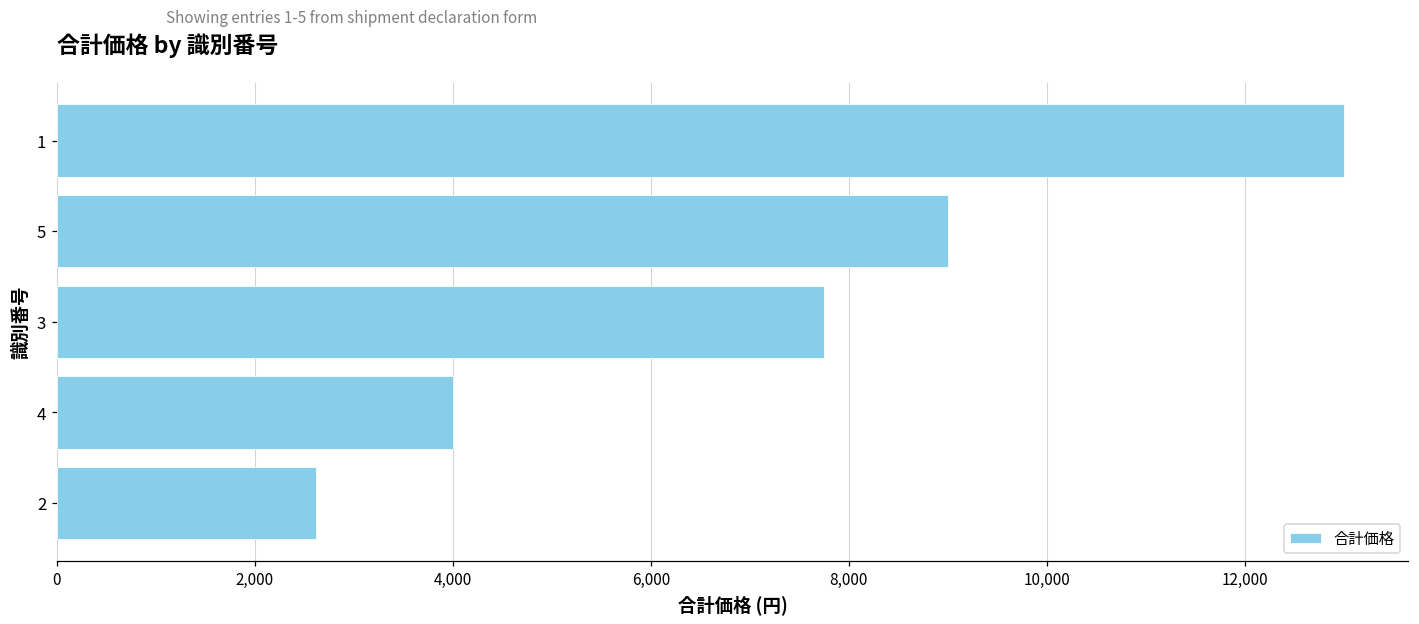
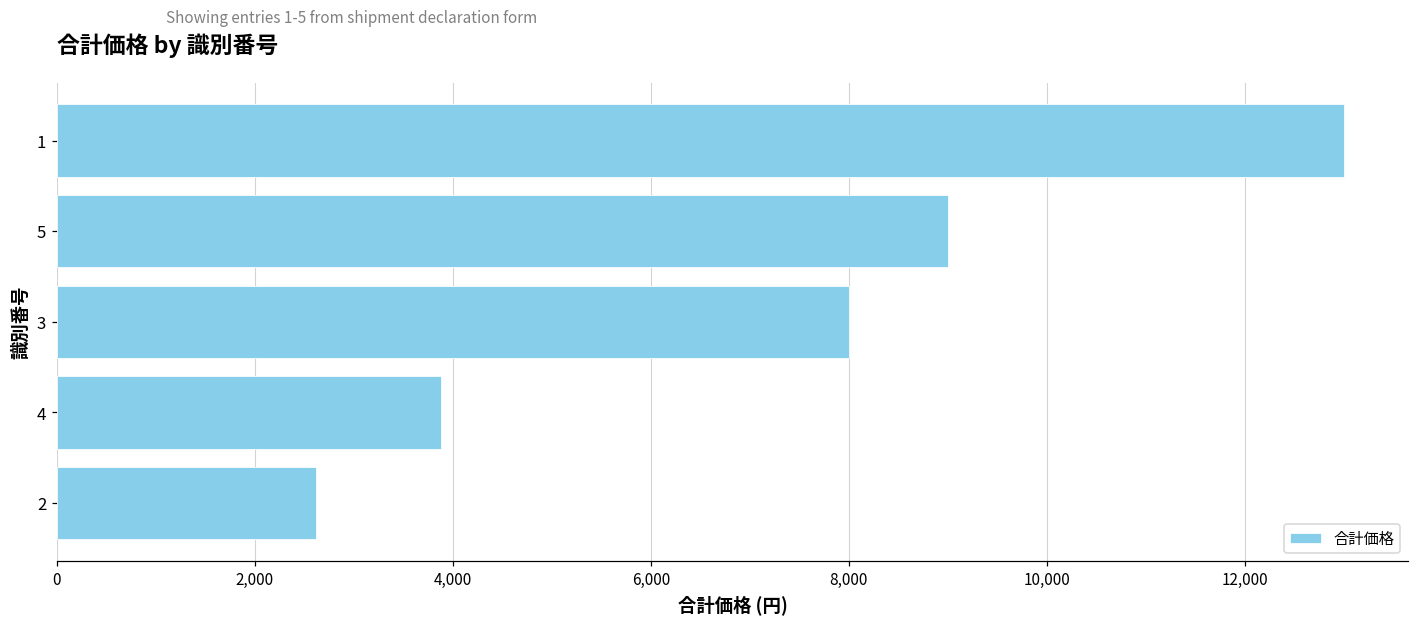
  {
    "1": "13,000",
    "5": "9,000",
-   "3": "7,800",
-   "4": "4,000",
+   "3": "8,000",
+   "4": "3,900",
    "2": "2,600"
  }
